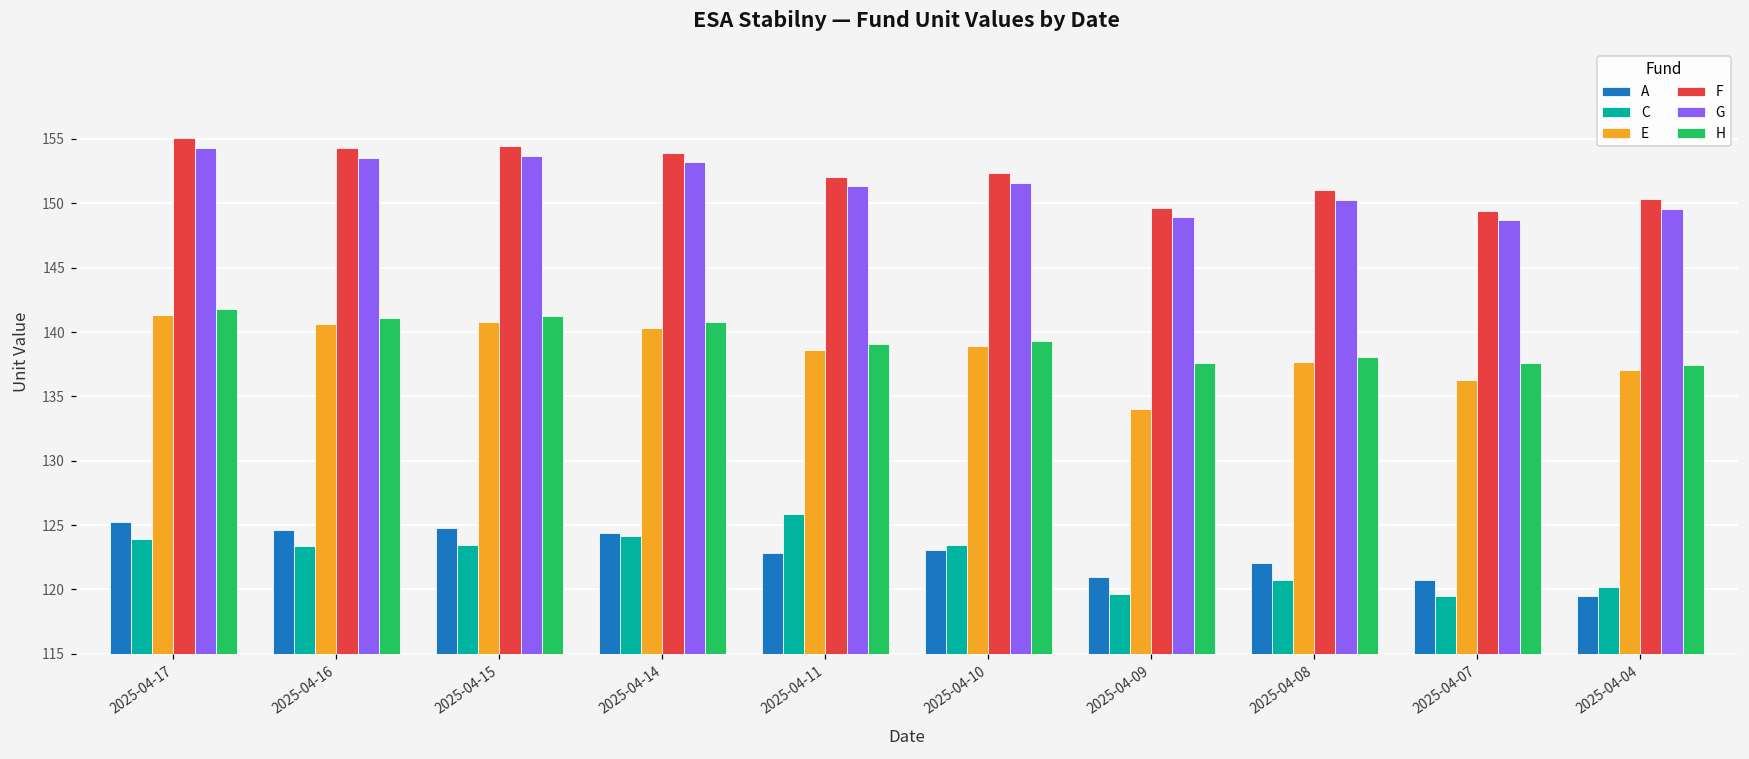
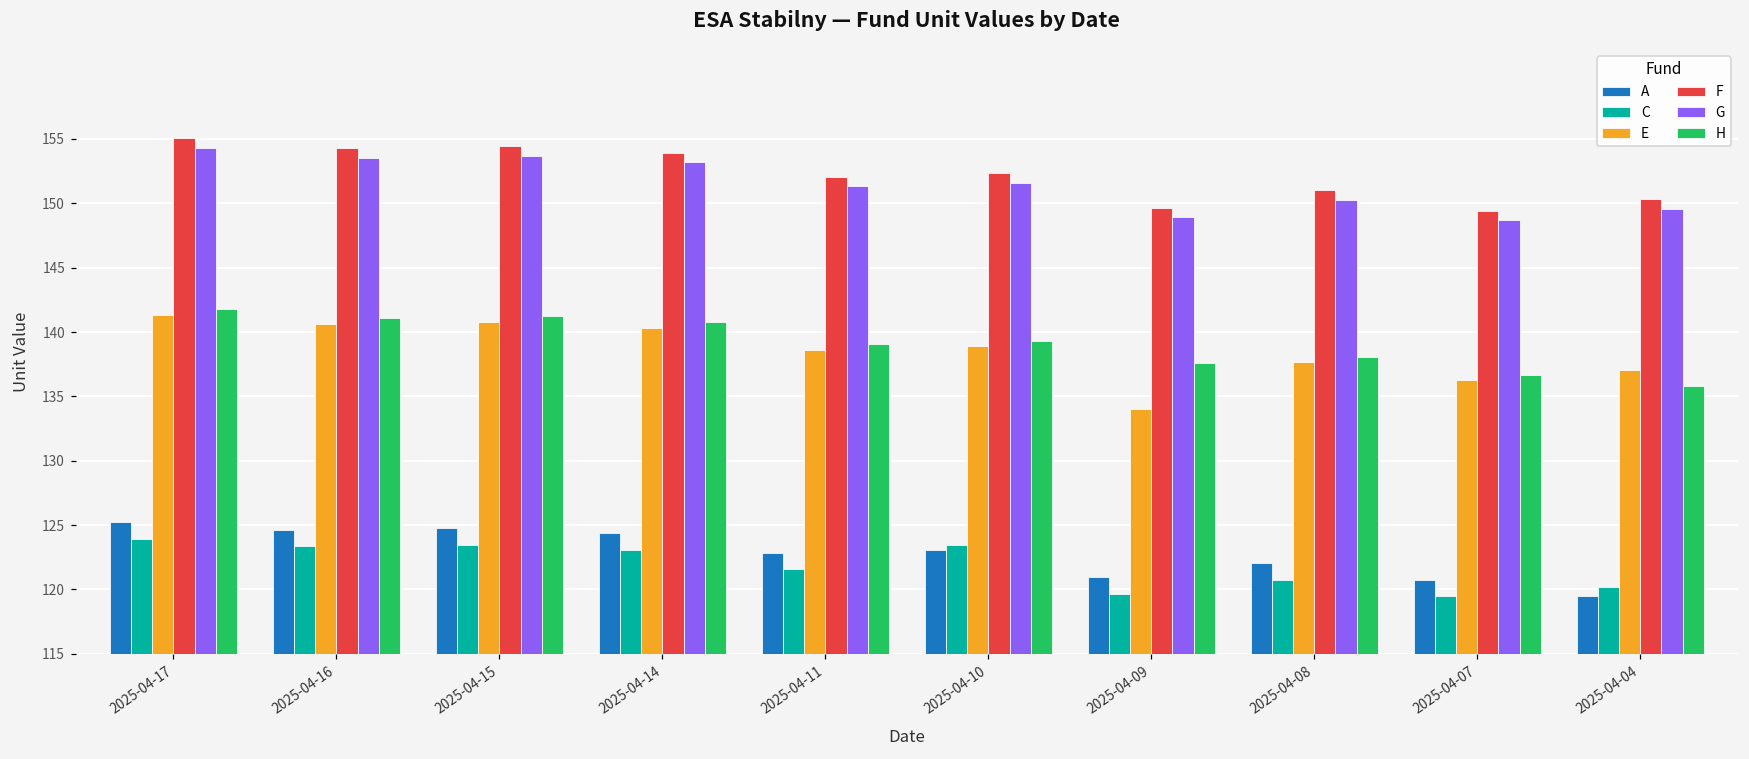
  {
    "A": {
      "2025-04-17": 125.3,
      "2025-04-16": 124.6,
      "2025-04-15": 124.8,
      "2025-04-14": 124.4,
      "2025-04-11": 122.9,
      "2025-04-10": 123.1,
      "2025-04-09": 120.9,
      "2025-04-08": 122.0,
      "2025-04-07": 120.8,
      "2025-04-04": 119.5
    },
    "C": {
      "2025-04-17": 123.9,
      "2025-04-16": 123.3,
      "2025-04-15": 123.5,
-     "2025-04-14": 124.1,
-     "2025-04-11": 125.9,
+     "2025-04-14": 123.1,
+     "2025-04-11": 121.6,
      "2025-04-10": 123.5,
      "2025-04-09": 119.7,
      "2025-04-08": 120.8,
      "2025-04-07": 119.5,
      "2025-04-04": 120.2
    },
    "E": {
      "2025-04-17": 141.4,
      "2025-04-16": 140.7,
      "2025-04-15": 140.8,
      "2025-04-14": 140.3,
      "2025-04-11": 138.6,
      "2025-04-10": 138.9,
      "2025-04-09": 134.0,
      "2025-04-08": 137.7,
      "2025-04-07": 136.2,
      "2025-04-04": 137.1
    },
    "F": {
      "2025-04-17": 155.1,
      "2025-04-16": 154.3,
      "2025-04-15": 154.5,
      "2025-04-14": 153.9,
      "2025-04-11": 152.1,
      "2025-04-10": 152.3,
      "2025-04-09": 149.7,
      "2025-04-08": 151.0,
      "2025-04-07": 149.4,
      "2025-04-04": 150.3
    },
    "G": {
      "2025-04-17": 154.3,
      "2025-04-16": 153.5,
      "2025-04-15": 153.7,
      "2025-04-14": 153.2,
      "2025-04-11": 151.3,
      "2025-04-10": 151.6,
      "2025-04-09": 148.9,
      "2025-04-08": 150.3,
      "2025-04-07": 148.7,
      "2025-04-04": 149.6
    },
    "H": {
      "2025-04-17": 141.8,
      "2025-04-16": 141.1,
      "2025-04-15": 141.2,
      "2025-04-14": 140.8,
      "2025-04-11": 139.1,
      "2025-04-10": 139.3,
      "2025-04-09": 137.6,
      "2025-04-08": 138.1,
-     "2025-04-07": 137.6,
-     "2025-04-04": 137.5
+     "2025-04-07": 136.6,
+     "2025-04-04": 135.8
    }
  }
